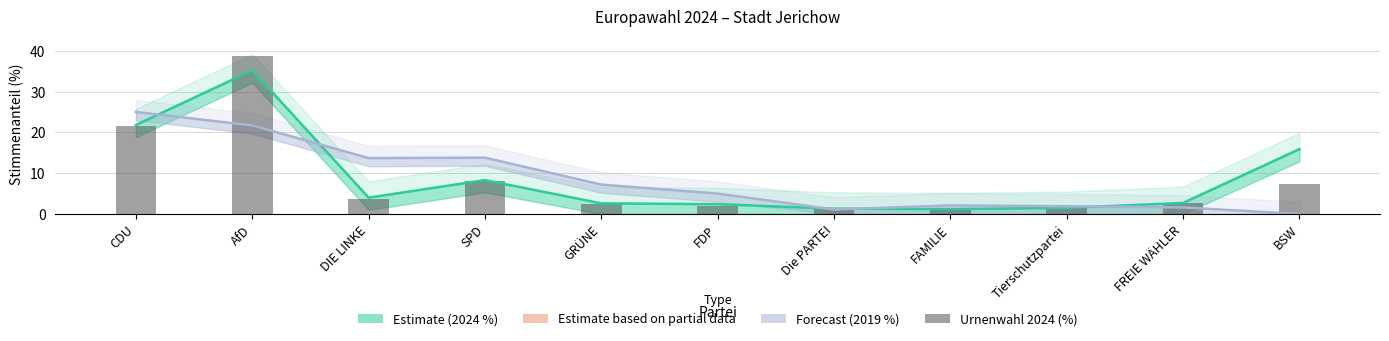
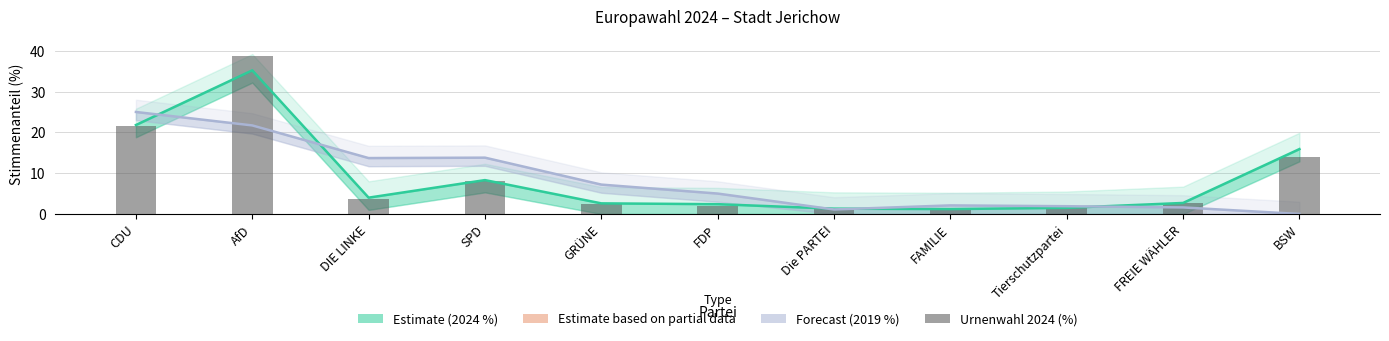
  {
    "Urnenwahl 2024 (%)": {
      "CDU": 22,
      "AfD": 39,
      "DIE LINKE": 4,
      "SPD": 8,
      "GRÜNE": 2,
      "FDP": 2,
      "Die PARTEI": 1,
      "FAMILIE": 1,
      "Tierschutzpartei": 2,
      "FREIE WÄHLER": 3,
-     "BSW": 7
+     "BSW": 14
    }
  }
